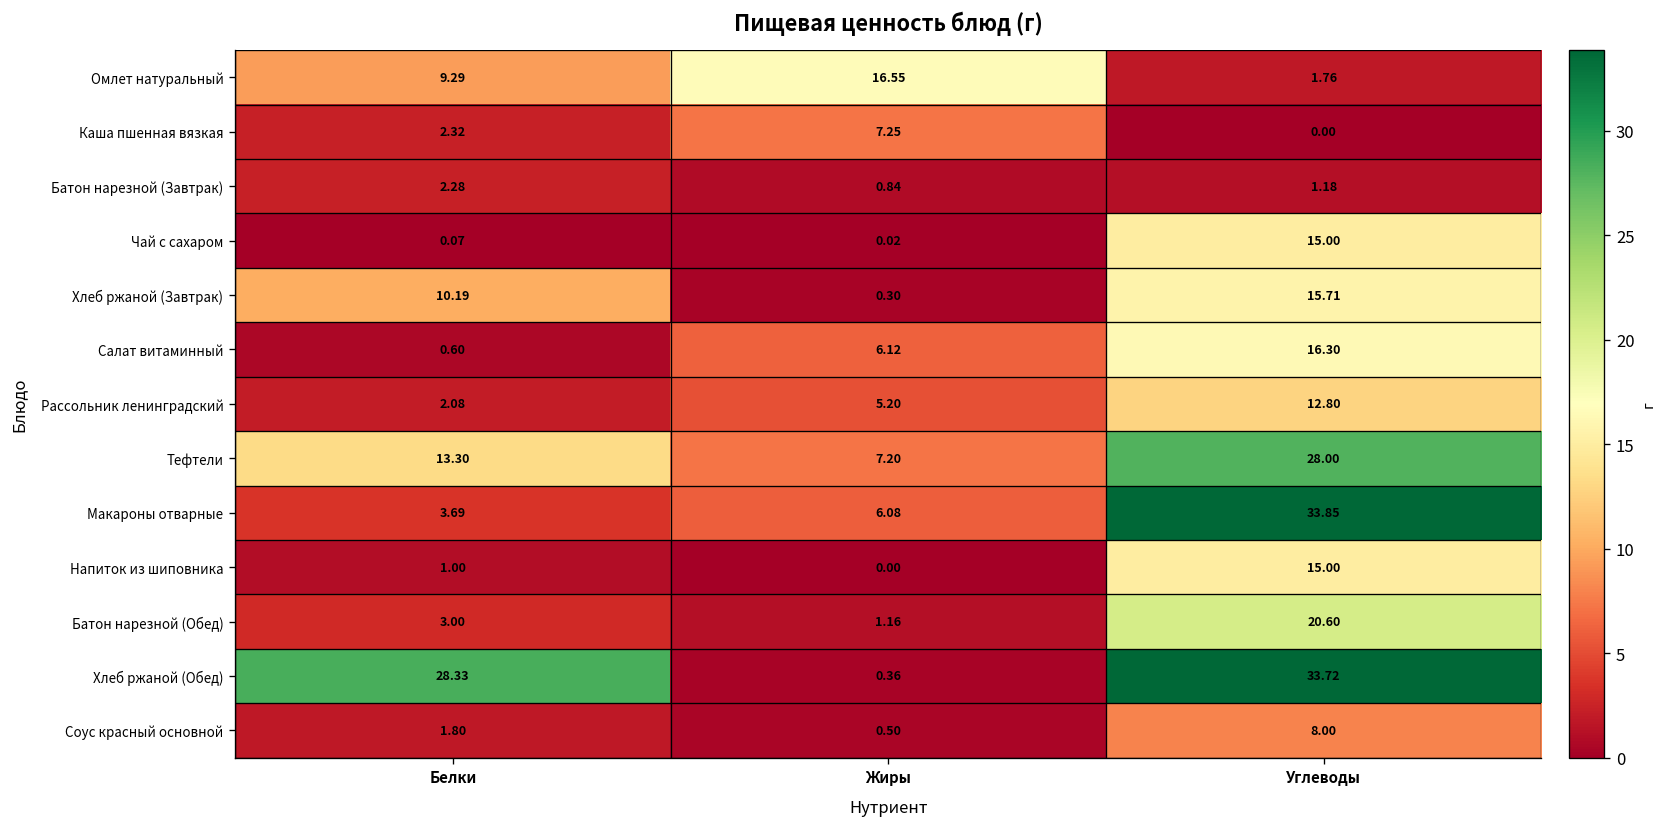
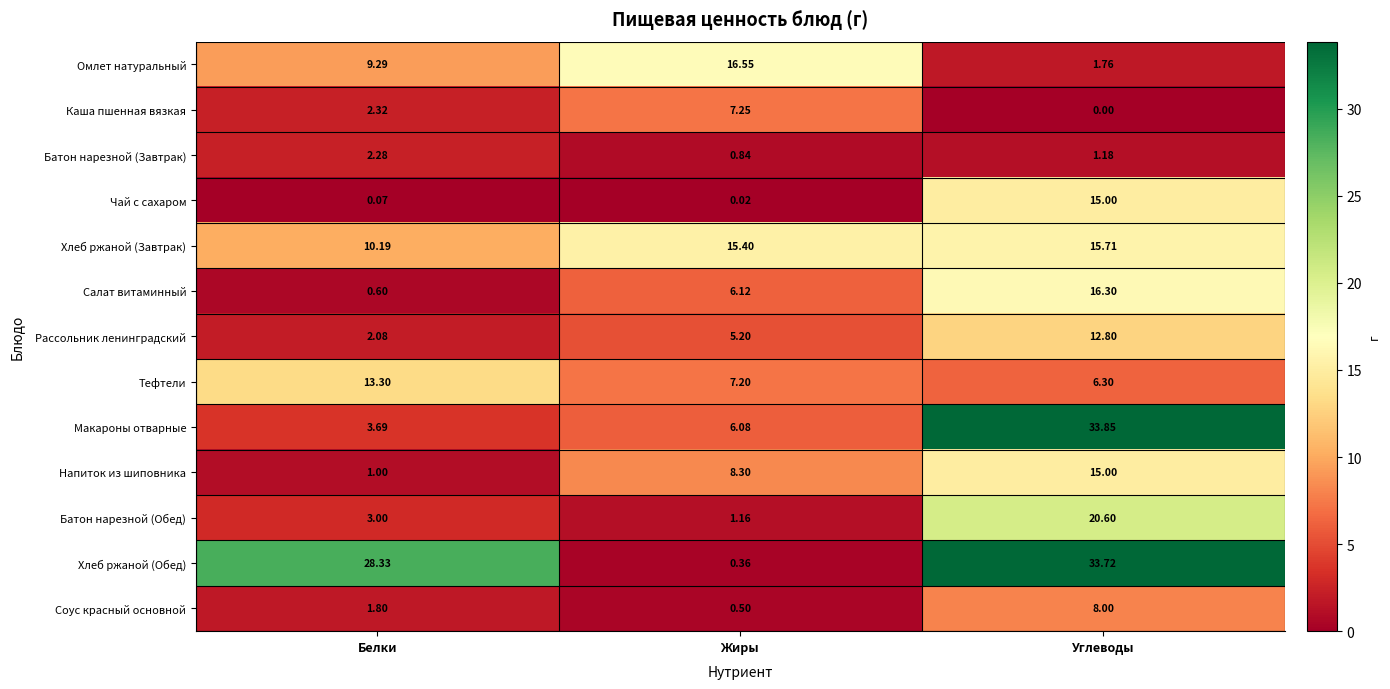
  {
    "Омлет натуральный": {
      "Белки": 9.29,
      "Жиры": 16.55,
      "Углеводы": 1.76
    },
    "Каша пшенная вязкая": {
      "Белки": 2.32,
      "Жиры": 7.25,
      "Углеводы": 0.00
    },
    "Батон нарезной (Завтрак)": {
      "Белки": 2.28,
      "Жиры": 0.84,
      "Углеводы": 1.18
    },
    "Чай с сахаром": {
      "Белки": 0.07,
      "Жиры": 0.02,
      "Углеводы": 15.00
    },
    "Хлеб ржаной (Завтрак)": {
      "Белки": 10.19,
-     "Жиры": 0.30,
+     "Жиры": 15.40,
      "Углеводы": 15.71
    },
    "Салат витаминный": {
      "Белки": 0.60,
      "Жиры": 6.12,
      "Углеводы": 16.30
    },
    "Рассольник ленинградский": {
      "Белки": 2.08,
      "Жиры": 5.20,
      "Углеводы": 12.80
    },
    "Тефтели": {
      "Белки": 13.30,
      "Жиры": 7.20,
-     "Углеводы": 28.00
+     "Углеводы": 6.30
    },
    "Макароны отварные": {
      "Белки": 3.69,
      "Жиры": 6.08,
      "Углеводы": 33.85
    },
    "Напиток из шиповника": {
      "Белки": 1.00,
-     "Жиры": 0.00,
+     "Жиры": 8.30,
      "Углеводы": 15.00
    },
    "Батон нарезной (Обед)": {
      "Белки": 3.00,
      "Жиры": 1.16,
      "Углеводы": 20.60
    },
    "Хлеб ржаной (Обед)": {
      "Белки": 28.33,
      "Жиры": 0.36,
      "Углеводы": 33.72
    },
    "Соус красный основной": {
      "Белки": 1.80,
      "Жиры": 0.50,
      "Углеводы": 8.00
    }
  }
